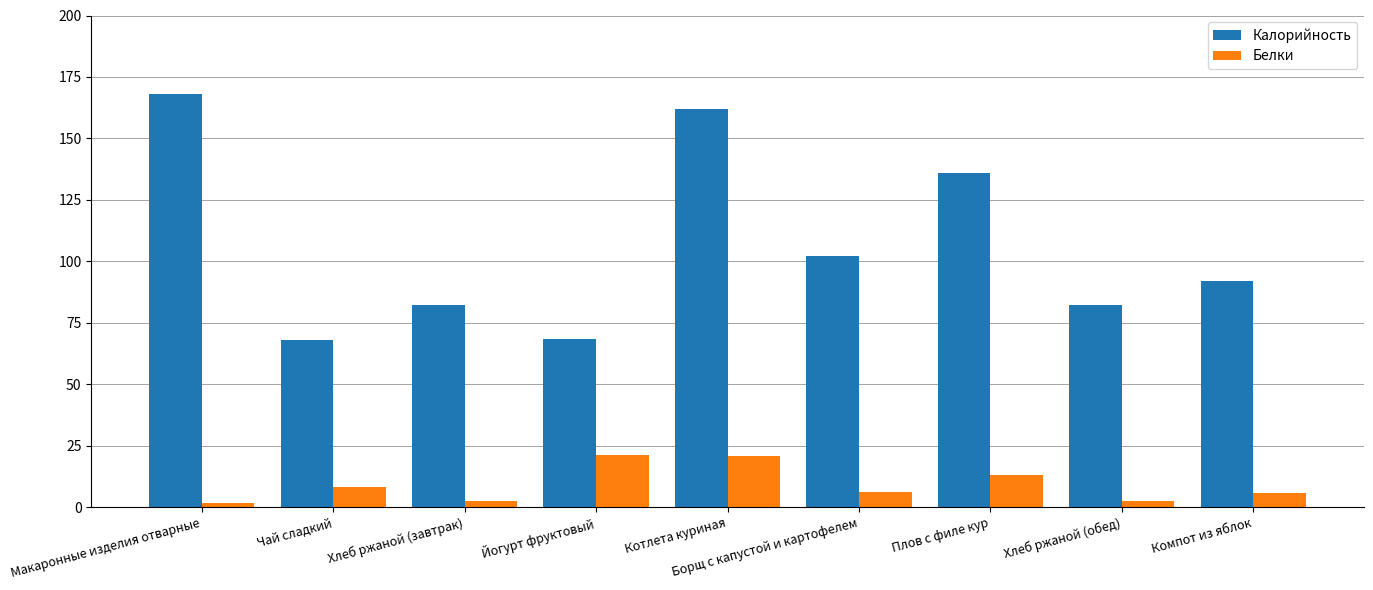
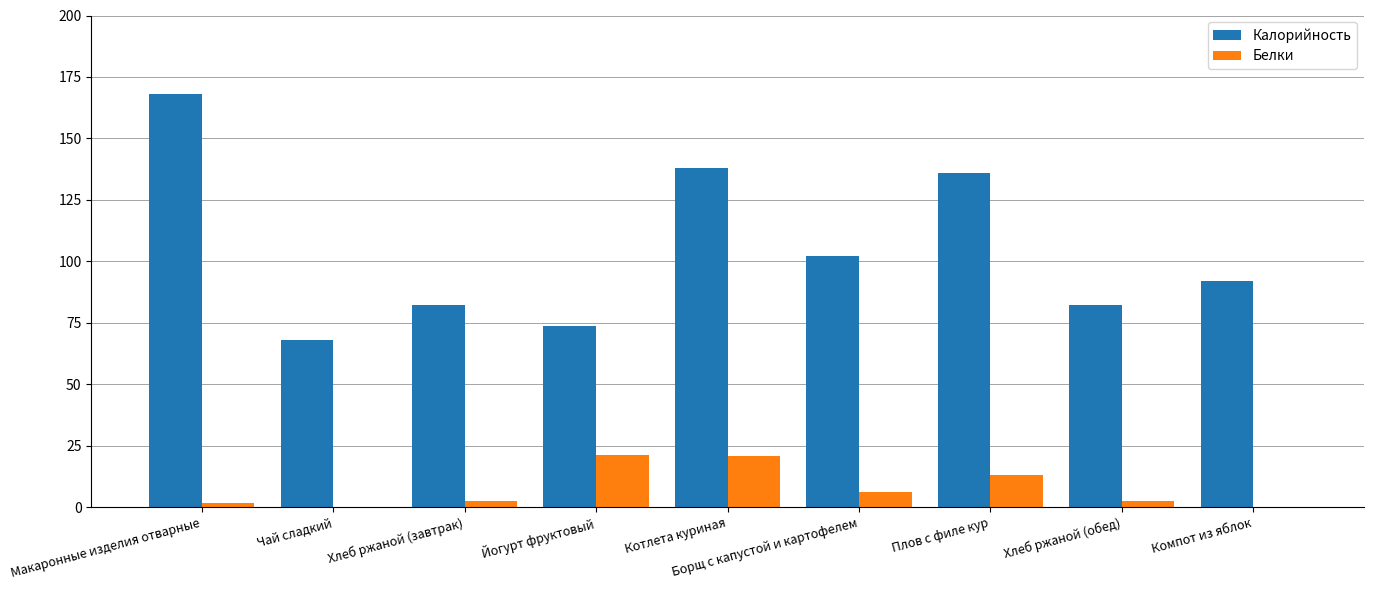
  {
    "Калорийность": {
      "Макаронные изделия отварные": 168,
      "Чай сладкий": 68,
      "Хлеб ржаной (завтрак)": 82,
-     "Йогурт фруктовый": 68,
-     "Котлета куриная": 162,
+     "Йогурт фруктовый": 74,
+     "Котлета куриная": 138,
      "Борщ с капустой и картофелем": 102,
      "Плов с филе кур": 136,
      "Хлеб ржаной (обед)": 82,
      "Компот из яблок": 92
    },
    "Белки": {
      "Макаронные изделия отварные": 2,
-     "Чай сладкий": 8,
+     "Чай сладкий": 0,
      "Хлеб ржаной (завтрак)": 2,
      "Йогурт фруктовый": 21,
      "Котлета куриная": 21,
      "Борщ с капустой и картофелем": 6,
      "Плов с филе кур": 13,
      "Хлеб ржаной (обед)": 2,
-     "Компот из яблок": 6
+     "Компот из яблок": 0
    }
  }
